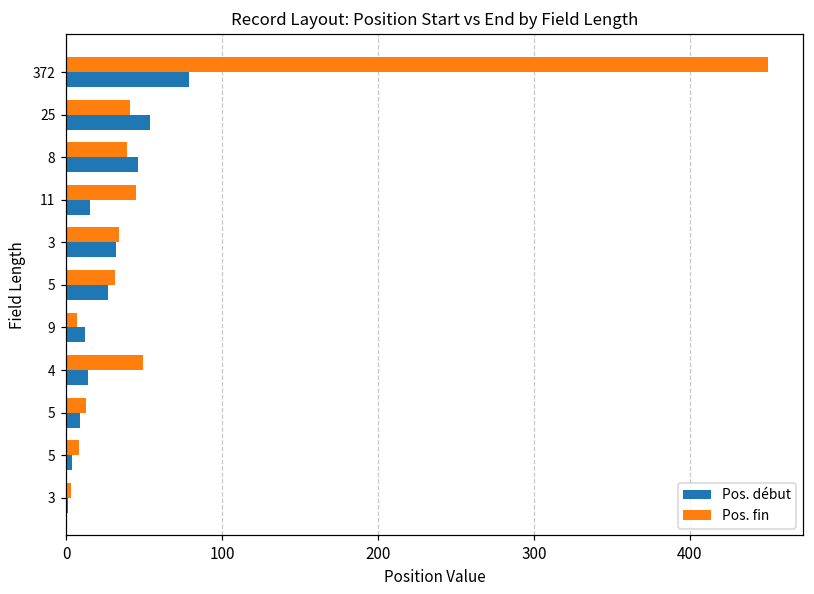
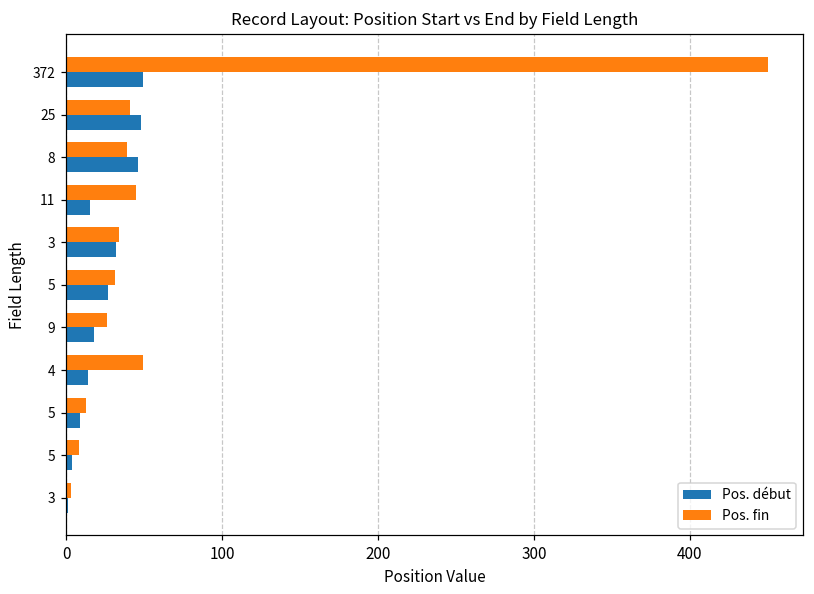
  {
    "Pos. début": {
-     "372": 79,
-     "25": 54,
+     "372": 49,
+     "25": 48,
      "8": 46,
      "11": 15,
-     "9": 12,
+     "9": 18,
      "4": 14
    },
    "Pos. fin": {
      "372": 450,
      "25": 41,
      "8": 39,
      "11": 45,
-     "9": 7,
+     "9": 26,
      "4": 49
    }
  }
